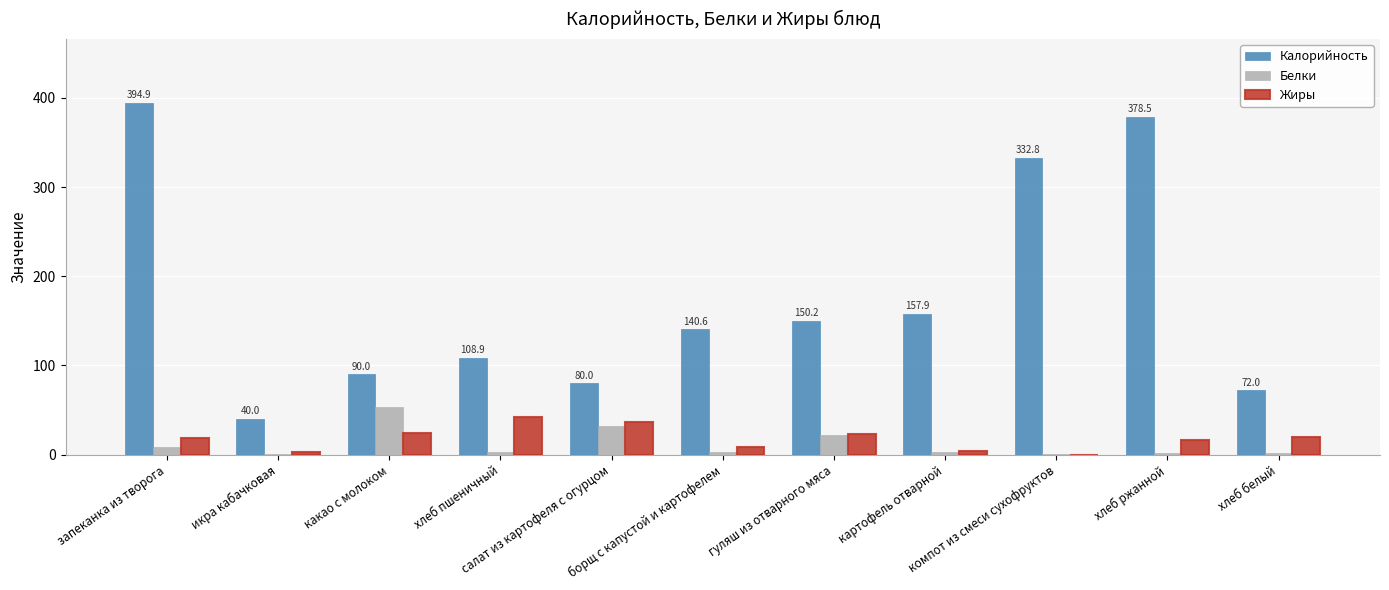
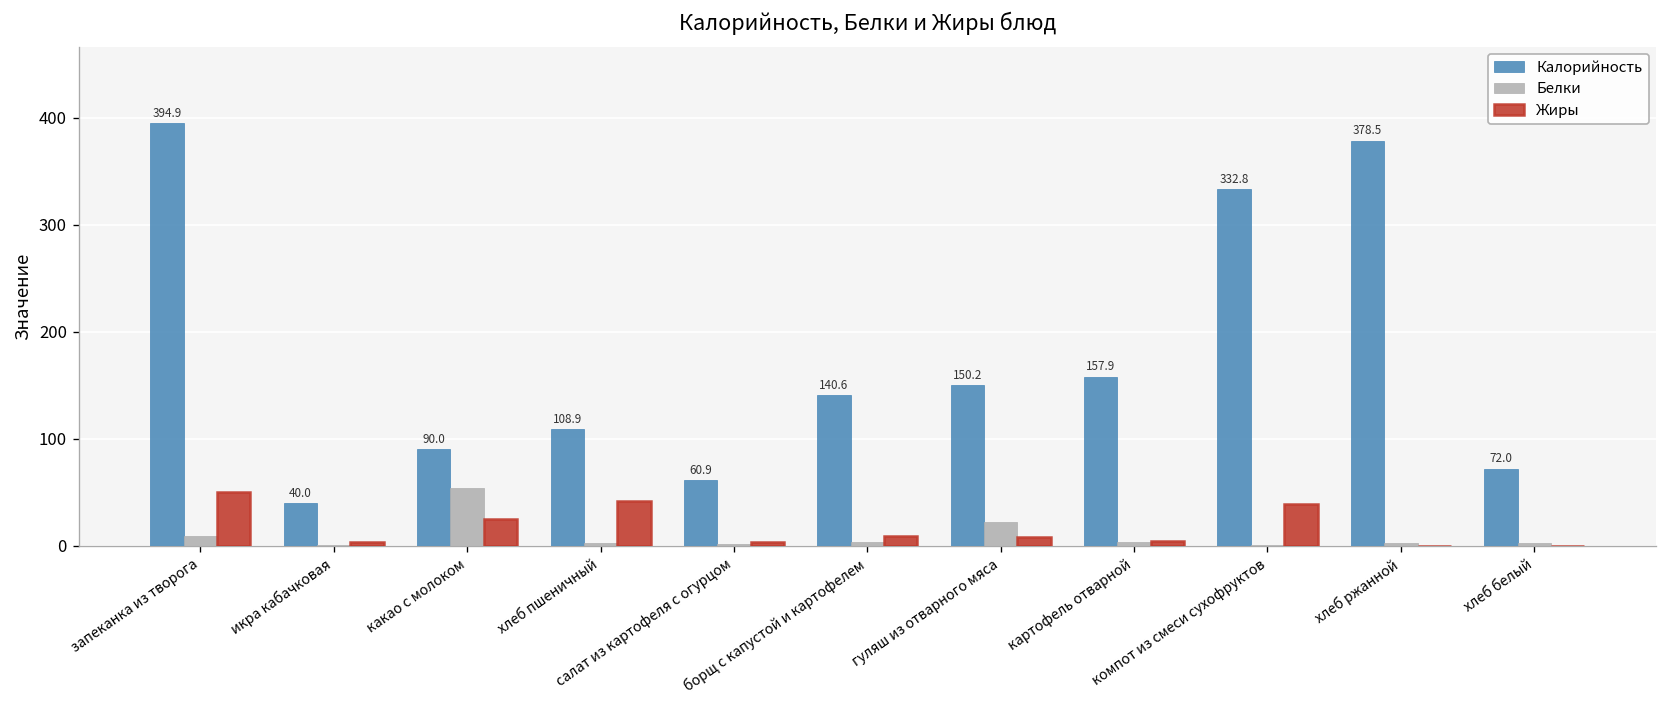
  {
    "Калорийность": {
      "запеканка из творога": 394.9,
      "икра кабачковая": 40.0,
      "какао с молоком": 90.0,
      "хлеб пшеничный": 108.9,
-     "салат из картофеля с огурцом": 80.0,
+     "салат из картофеля с огурцом": 60.9,
      "борщ с капустой и картофелем": 140.6,
      "гуляш из отварного мяса": 150.2,
      "картофель отварной": 157.9,
      "компот из смеси сухофруктов": 332.8,
      "хлеб ржанной": 378.5,
      "хлеб белый": 72.0
    },
    "Белки": {
      "запеканка из творога": 10,
      "какао с молоком": 50,
-     "салат из картофеля с огурцом": 30,
+     "салат из картофеля с огурцом": 0,
      "борщ с капустой и картофелем": 0,
      "гуляш из отварного мяса": 20,
      "картофель отварной": 0
    },
    "Жиры": {
-     "запеканка из творога": 20,
+     "запеканка из творога": 50,
      "икра кабачковая": 0,
      "какао с молоком": 20,
      "хлеб пшеничный": 40,
-     "салат из картофеля с огурцом": 40,
+     "салат из картофеля с огурцом": 0,
      "борщ с капустой и картофелем": 10,
-     "гуляш из отварного мяса": 20,
+     "гуляш из отварного мяса": 10,
      "картофель отварной": 0,
-     "компот из смеси сухофруктов": 0,
-     "хлеб ржанной": 20,
-     "хлеб белый": 20
+     "компот из смеси сухофруктов": 40,
+     "хлеб ржанной": 0,
+     "хлеб белый": 0
    }
  }
